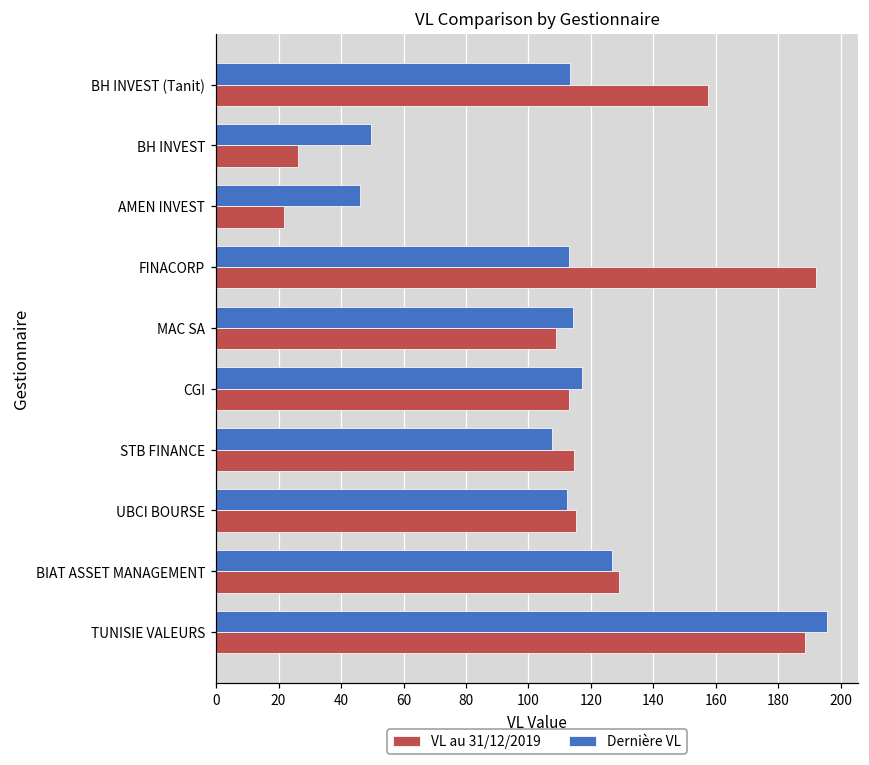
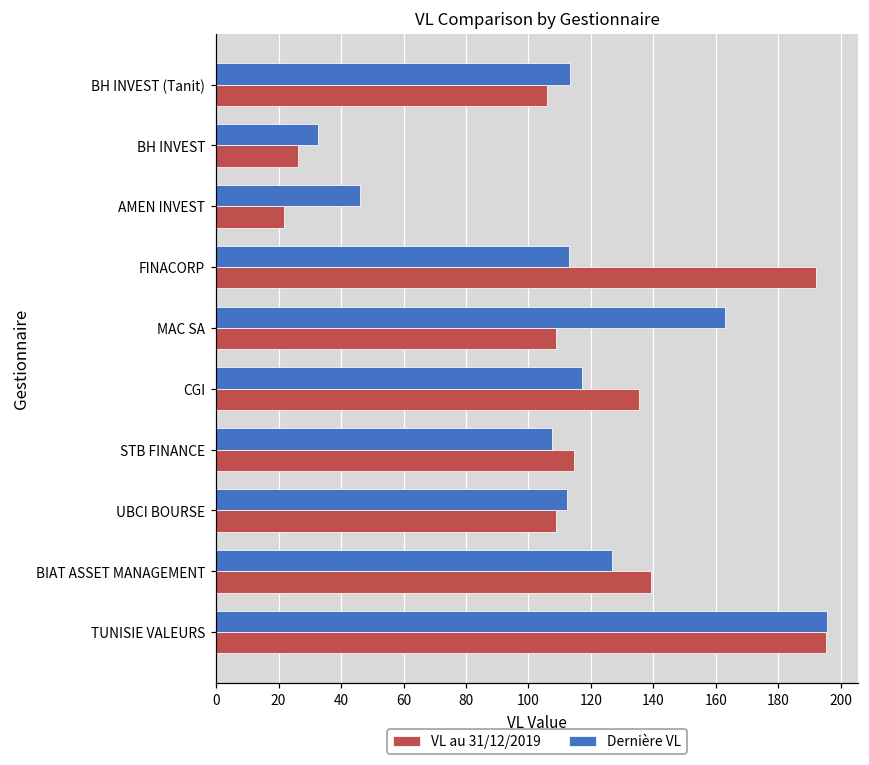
  {
    "VL au 31/12/2019": {
-     "BH INVEST (Tanit)": 157,
+     "BH INVEST (Tanit)": 106,
      "BH INVEST": 26,
      "AMEN INVEST": 22,
      "FINACORP": 192,
      "MAC SA": 109,
-     "CGI": 113,
+     "CGI": 135,
      "STB FINANCE": 114,
-     "UBCI BOURSE": 115,
-     "BIAT ASSET MANAGEMENT": 129,
-     "TUNISIE VALEURS": 189
+     "UBCI BOURSE": 109,
+     "BIAT ASSET MANAGEMENT": 139,
+     "TUNISIE VALEURS": 195
    },
    "Dernière VL": {
      "BH INVEST (Tanit)": 113,
-     "BH INVEST": 50,
+     "BH INVEST": 33,
      "AMEN INVEST": 46,
      "FINACORP": 113,
-     "MAC SA": 114,
+     "MAC SA": 163,
      "CGI": 117,
      "STB FINANCE": 107,
      "UBCI BOURSE": 112,
      "BIAT ASSET MANAGEMENT": 127,
      "TUNISIE VALEURS": 196
    }
  }
